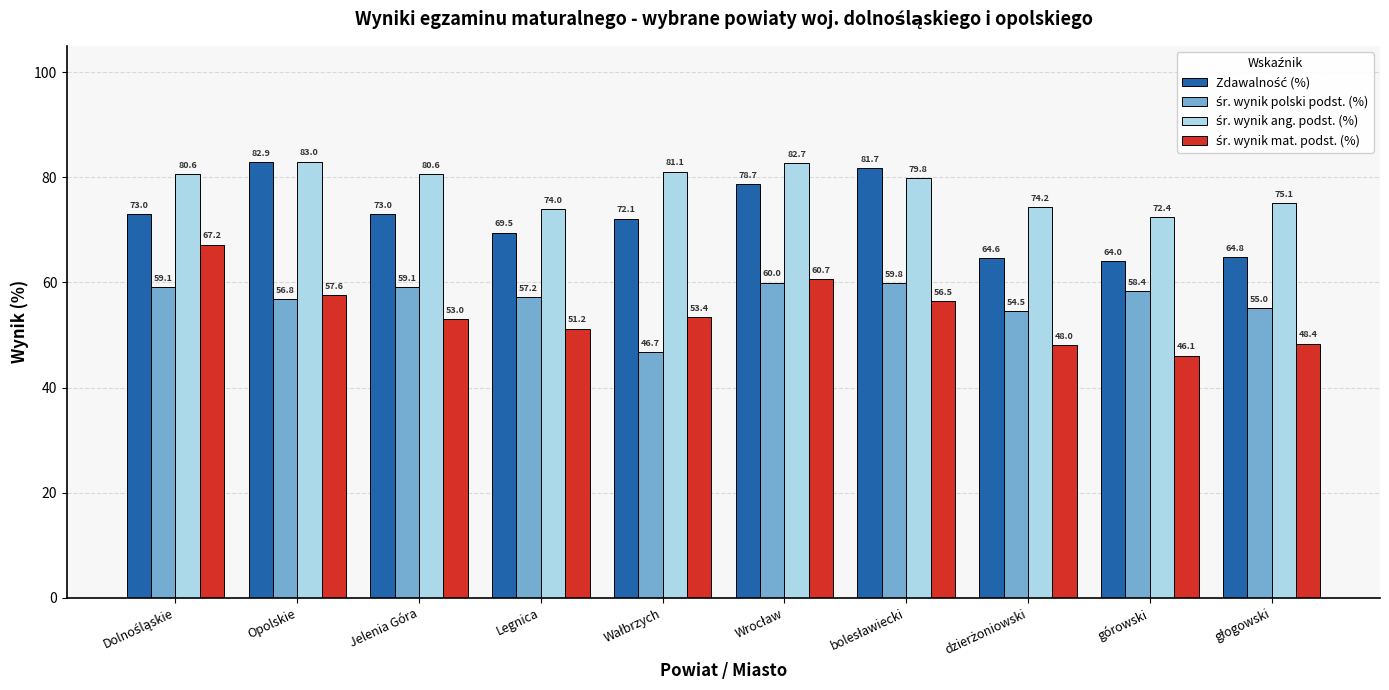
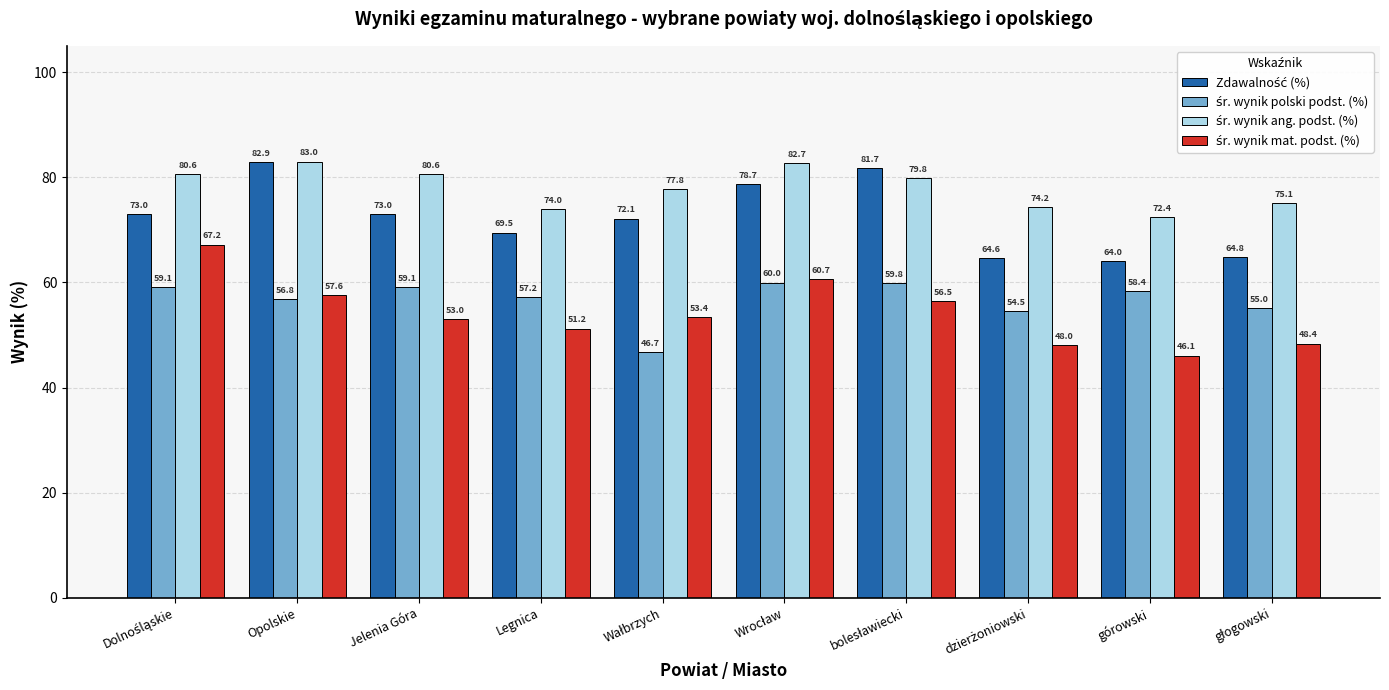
  {
    "Zdawalność (%)": {
      "Dolnośląskie": 73.0,
      "Opolskie": 82.9,
      "Jelenia Góra": 73.0,
      "Legnica": 69.5,
      "Wałbrzych": 72.1,
      "Wrocław": 78.7,
      "bolesławiecki": 81.7,
      "dzierżoniowski": 64.6,
      "górowski": 64.0,
      "głogowski": 64.8
    },
    "śr. wynik polski podst. (%)": {
      "Dolnośląskie": 59.1,
      "Opolskie": 56.8,
      "Jelenia Góra": 59.1,
      "Legnica": 57.2,
      "Wałbrzych": 46.7,
      "Wrocław": 60.0,
      "bolesławiecki": 59.8,
      "dzierżoniowski": 54.5,
      "górowski": 58.4,
      "głogowski": 55.0
    },
    "śr. wynik ang. podst. (%)": {
      "Dolnośląskie": 80.6,
      "Opolskie": 83.0,
      "Jelenia Góra": 80.6,
      "Legnica": 74.0,
-     "Wałbrzych": 81.1,
+     "Wałbrzych": 77.8,
      "Wrocław": 82.7,
      "bolesławiecki": 79.8,
      "dzierżoniowski": 74.2,
      "górowski": 72.4,
      "głogowski": 75.1
    },
    "śr. wynik mat. podst. (%)": {
      "Dolnośląskie": 67.2,
      "Opolskie": 57.6,
      "Jelenia Góra": 53.0,
      "Legnica": 51.2,
      "Wałbrzych": 53.4,
      "Wrocław": 60.7,
      "bolesławiecki": 56.5,
      "dzierżoniowski": 48.0,
      "górowski": 46.1,
      "głogowski": 48.4
    }
  }
